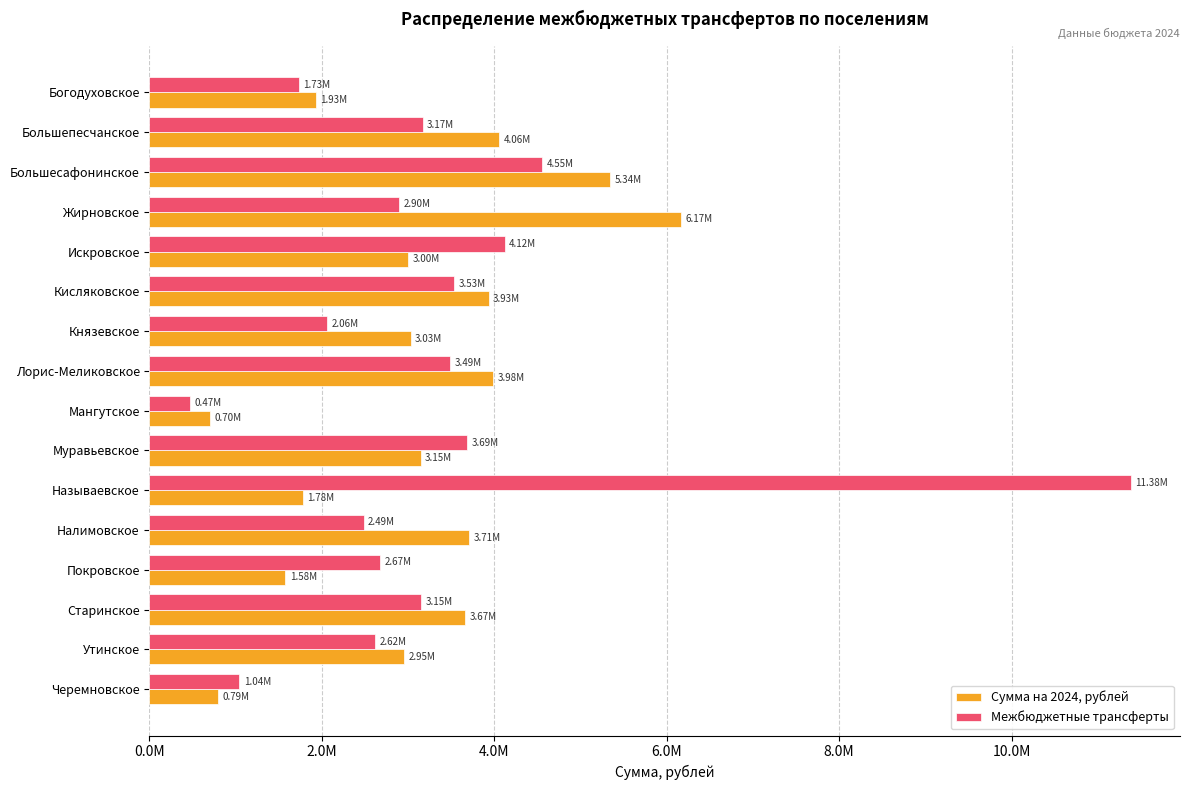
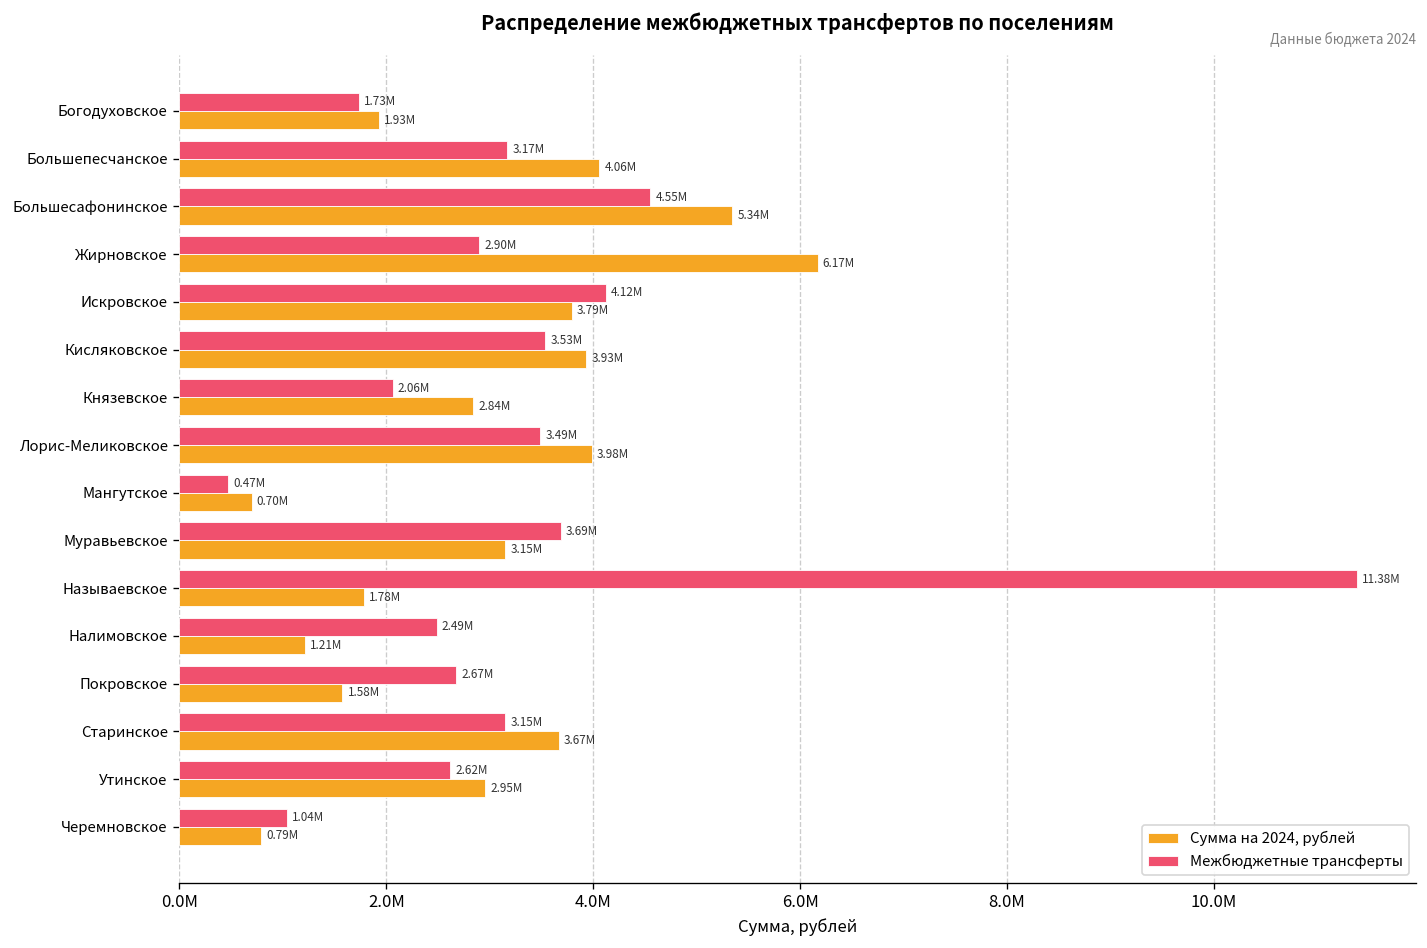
  {
    "Сумма на 2024, рублей": {
      "Богодуховское": "1.93M",
      "Большепесчанское": "4.06M",
      "Большесафонинское": "5.34M",
      "Жирновское": "6.17M",
-     "Искровское": "3.00M",
+     "Искровское": "3.79M",
      "Кисляковское": "3.93M",
-     "Князевское": "3.03M",
+     "Князевское": "2.84M",
      "Лорис-Меликовское": "3.98M",
      "Мангутское": "0.70M",
      "Муравьевское": "3.15M",
      "Называевское": "1.78M",
-     "Налимовское": "3.71M",
+     "Налимовское": "1.21M",
      "Покровское": "1.58M",
      "Старинское": "3.67M",
      "Утинское": "2.95M",
      "Черемновское": "0.79M"
    },
    "Межбюджетные трансферты": {
      "Богодуховское": "1.73M",
      "Большепесчанское": "3.17M",
      "Большесафонинское": "4.55M",
      "Жирновское": "2.90M",
      "Искровское": "4.12M",
      "Кисляковское": "3.53M",
      "Князевское": "2.06M",
      "Лорис-Меликовское": "3.49M",
      "Мангутское": "0.47M",
      "Муравьевское": "3.69M",
      "Называевское": "11.38M",
      "Налимовское": "2.49M",
      "Покровское": "2.67M",
      "Старинское": "3.15M",
      "Утинское": "2.62M",
      "Черемновское": "1.04M"
    }
  }
